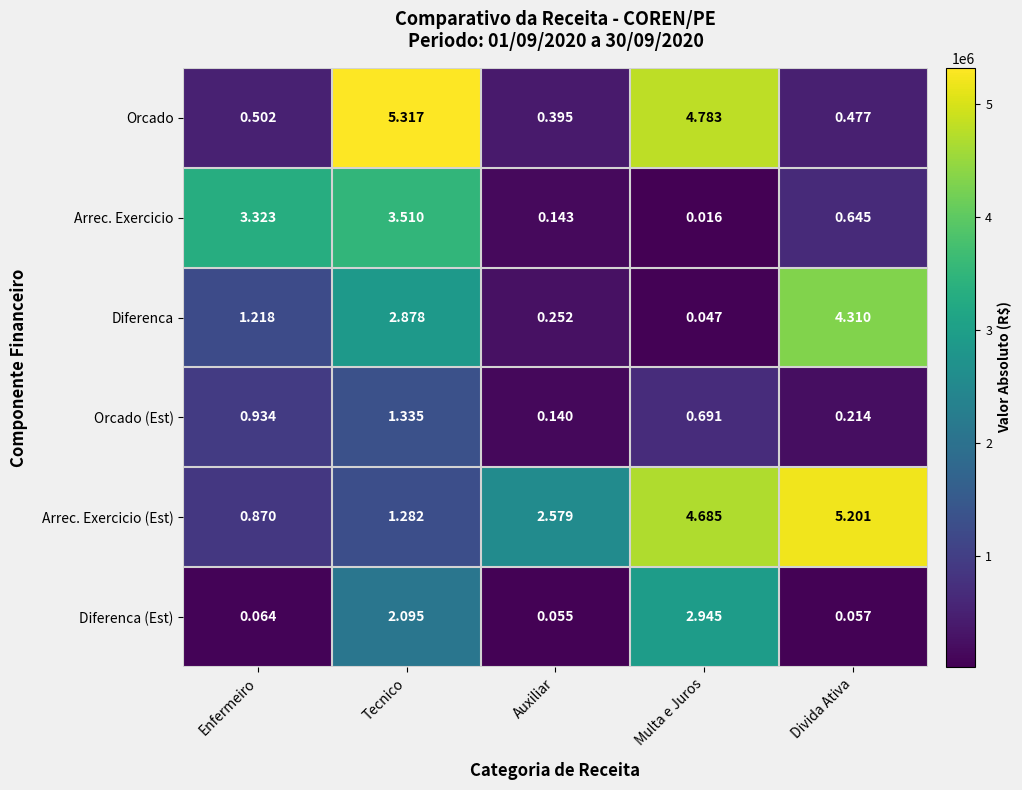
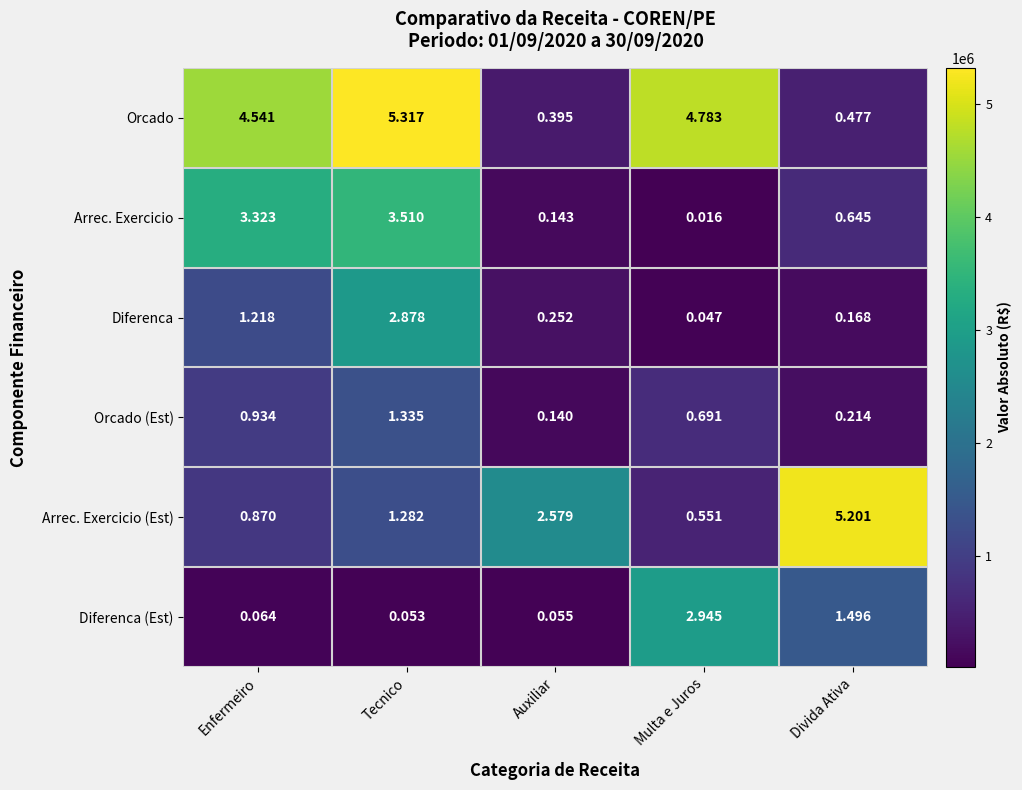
  {
    "Orcado": {
-     "Enfermeiro": 0.502,
+     "Enfermeiro": 4.541,
      "Tecnico": 5.317,
      "Auxiliar": 0.395,
      "Multa e Juros": 4.783,
      "Divida Ativa": 0.477
    },
    "Arrec. Exercicio": {
      "Enfermeiro": 3.323,
      "Tecnico": 3.510,
      "Auxiliar": 0.143,
      "Multa e Juros": 0.016,
      "Divida Ativa": 0.645
    },
    "Diferenca": {
      "Enfermeiro": 1.218,
      "Tecnico": 2.878,
      "Auxiliar": 0.252,
      "Multa e Juros": 0.047,
-     "Divida Ativa": 4.310
+     "Divida Ativa": 0.168
    },
    "Orcado (Est)": {
      "Enfermeiro": 0.934,
      "Tecnico": 1.335,
      "Auxiliar": 0.140,
      "Multa e Juros": 0.691,
      "Divida Ativa": 0.214
    },
    "Arrec. Exercicio (Est)": {
      "Enfermeiro": 0.870,
      "Tecnico": 1.282,
      "Auxiliar": 2.579,
-     "Multa e Juros": 4.685,
+     "Multa e Juros": 0.551,
      "Divida Ativa": 5.201
    },
    "Diferenca (Est)": {
      "Enfermeiro": 0.064,
-     "Tecnico": 2.095,
+     "Tecnico": 0.053,
      "Auxiliar": 0.055,
      "Multa e Juros": 2.945,
-     "Divida Ativa": 0.057
+     "Divida Ativa": 1.496
    }
  }
